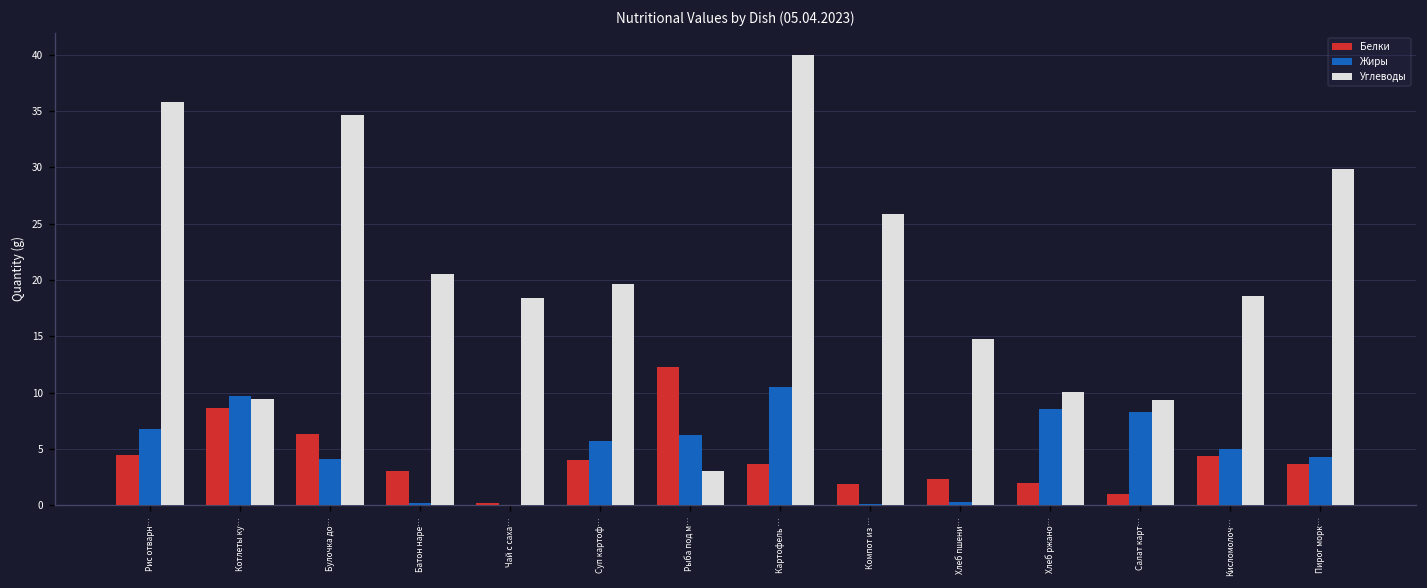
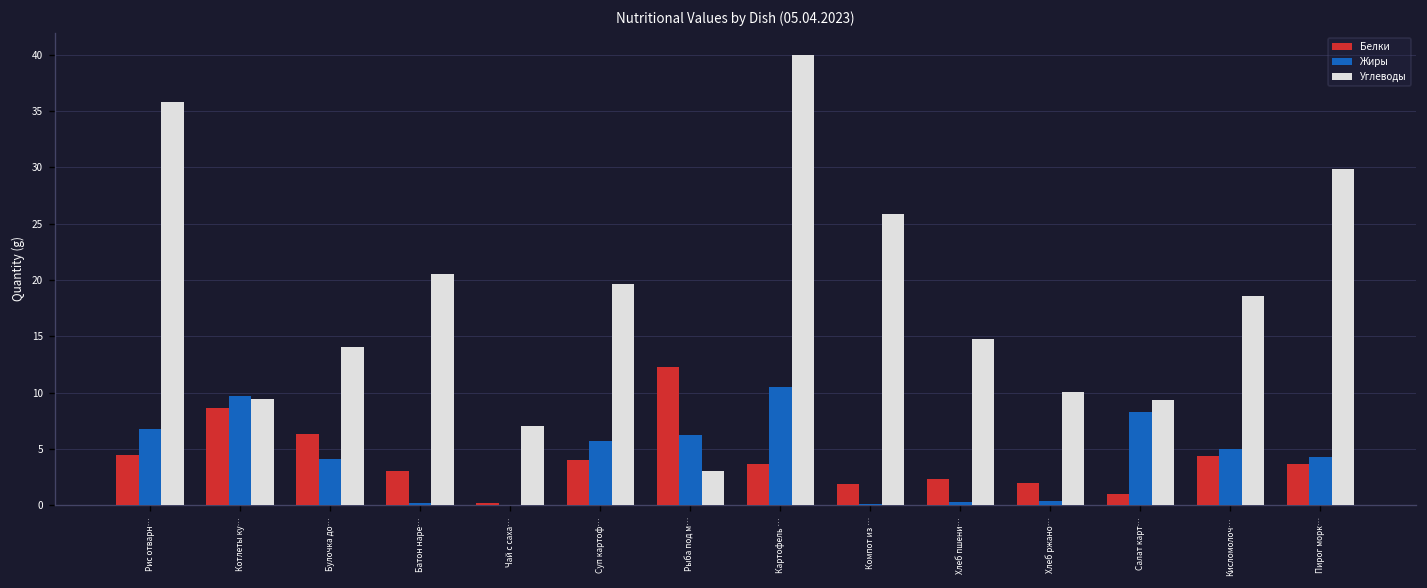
  {
    "Белки": {
      "Рис отварн…": 5,
      "Котлеты ку…": 9,
      "Булочка до…": 6,
      "Батон наре…": 3,
      "Суп картоф…": 4,
      "Рыба под м…": 12,
      "Картофель …": 4,
      "Компот из …": 2,
      "Хлеб пшени…": 2,
      "Хлеб ржано…": 2,
      "Салат карт…": 1,
      "Кисломолоч…": 4,
      "Пирог морк…": 4
    },
    "Жиры": {
      "Рис отварн…": 7,
      "Котлеты ку…": 10,
      "Булочка до…": 4,
      "Чай с саха…": 0,
      "Суп картоф…": 6,
      "Рыба под м…": 6,
      "Картофель …": 10,
      "Хлеб пшени…": 0,
-     "Хлеб ржано…": 9,
+     "Хлеб ржано…": 0,
      "Салат карт…": 8,
      "Кисломолоч…": 5,
      "Пирог морк…": 4
    },
    "Углеводы": {
      "Рис отварн…": 36,
      "Котлеты ку…": 9,
-     "Булочка до…": 35,
+     "Булочка до…": 14,
      "Батон наре…": 21,
-     "Чай с саха…": 18,
+     "Чай с саха…": 7,
      "Суп картоф…": 20,
      "Рыба под м…": 3,
      "Картофель …": 40,
      "Компот из …": 26,
      "Хлеб пшени…": 15,
      "Хлеб ржано…": 10,
      "Салат карт…": 9,
      "Кисломолоч…": 19,
      "Пирог морк…": 30
    }
  }
